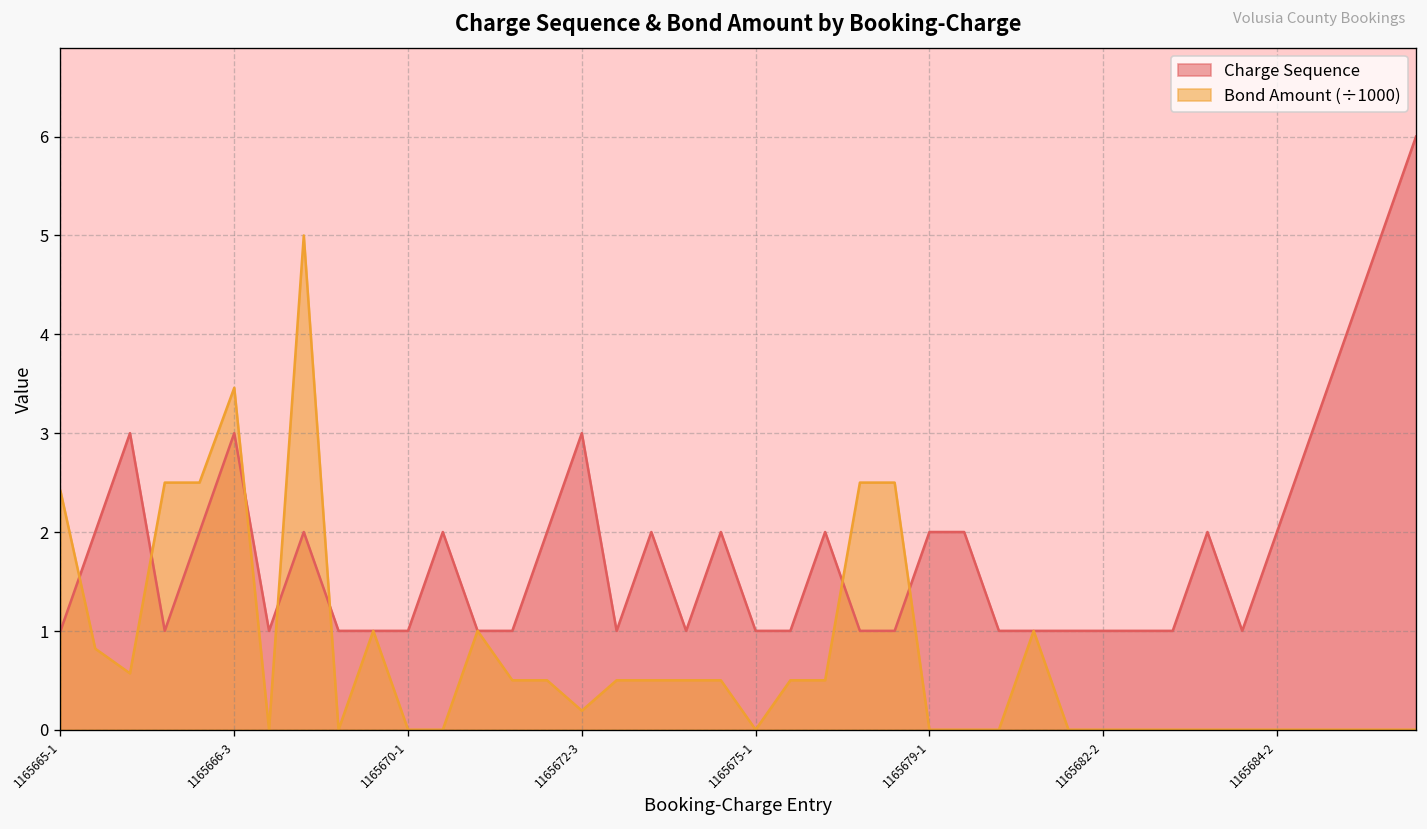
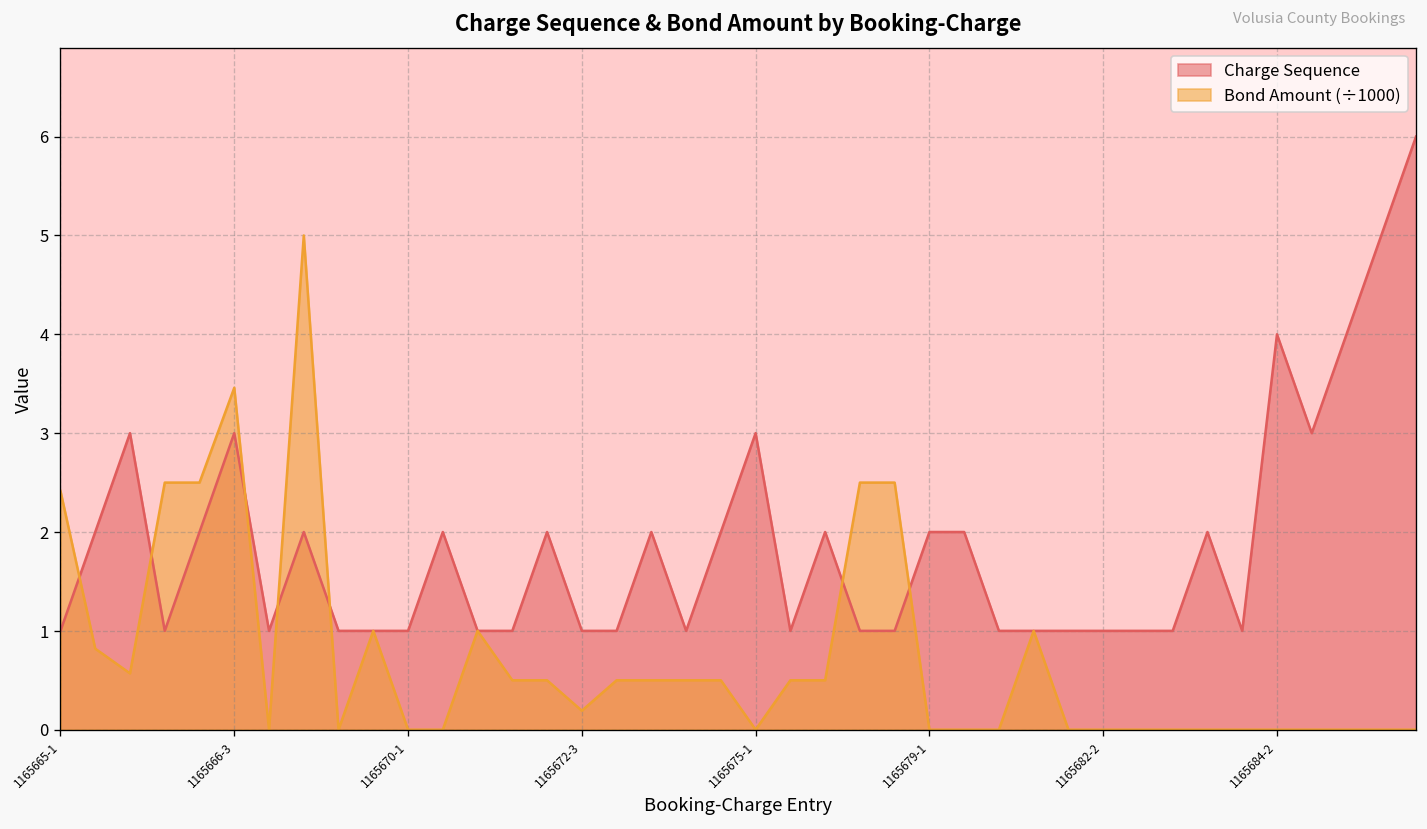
  {
    "Charge Sequence": {
      "1165665-1": 1,
      "1165666-3": 3,
      "1165670-1": 1,
-     "1165672-3": 3,
-     "1165675-1": 1,
+     "1165672-3": 1,
+     "1165675-1": 3,
      "1165679-1": 2,
      "1165682-2": 1,
-     "1165684-2": 2
+     "1165684-2": 4
    },
    "Bond Amount (÷1000)": {
      "1165665-1": 2.4,
      "1165666-3": 3.5,
      "1165670-1": 0,
      "1165672-3": 0.2,
      "1165675-1": 0,
      "1165679-1": 0,
      "1165682-2": 0,
      "1165684-2": 0
    }
  }
